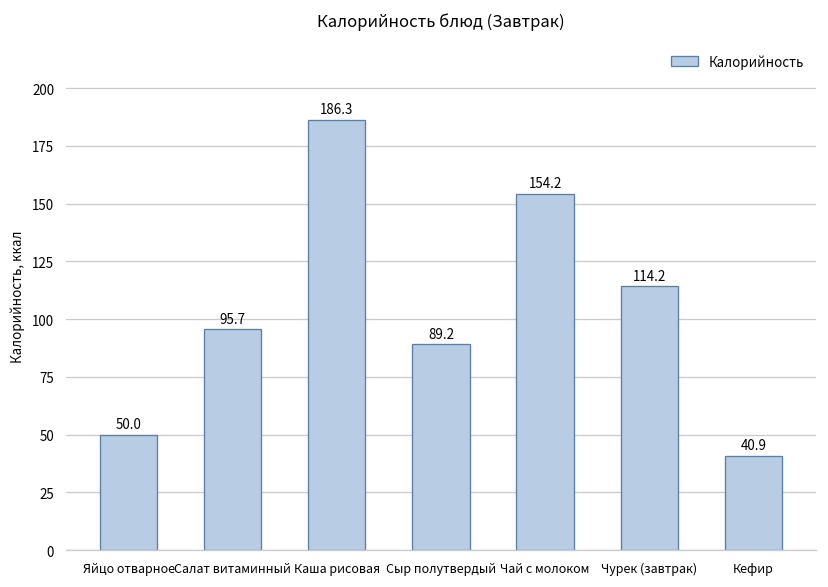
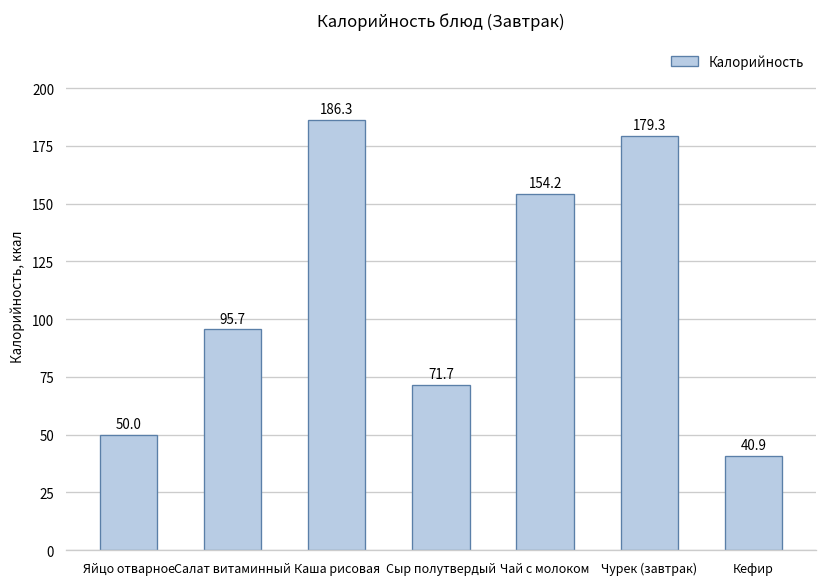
  {
    "Яйцо отварное": 50.0,
    "Салат витаминный": 95.7,
    "Каша рисовая": 186.3,
-   "Сыр полутвердый": 89.2,
+   "Сыр полутвердый": 71.7,
    "Чай с молоком": 154.2,
-   "Чурек (завтрак)": 114.2,
+   "Чурек (завтрак)": 179.3,
    "Кефир": 40.9
  }
